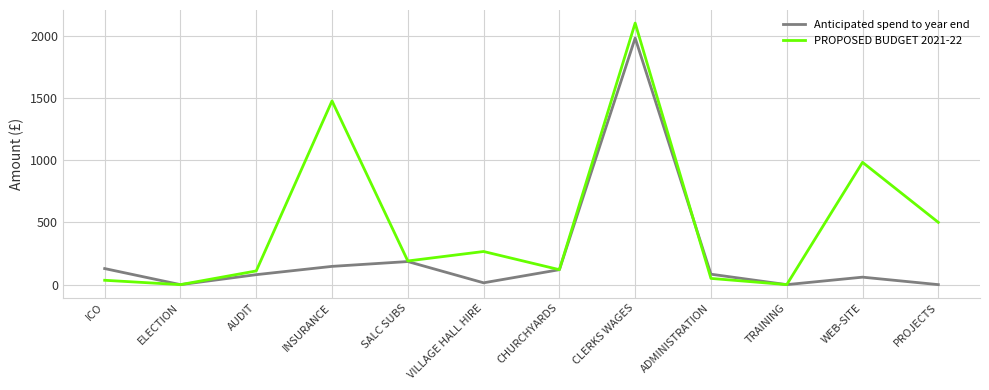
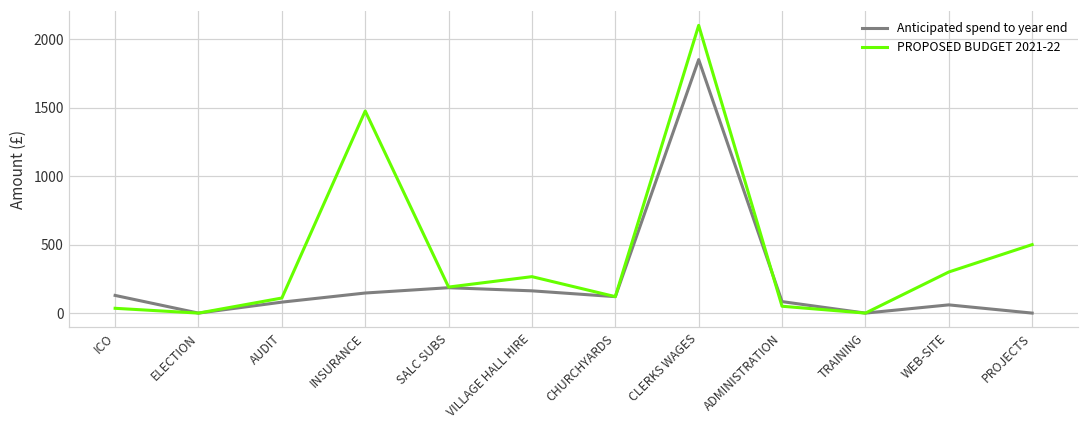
  {
    "Anticipated spend to year end": {
      "ICO": 130,
      "AUDIT": 80,
      "INSURANCE": 150,
-     "VILLAGE HALL HIRE": 10,
-     "CLERKS WAGES": 1980,
+     "VILLAGE HALL HIRE": 160,
+     "CLERKS WAGES": 1850,
      "ADMINISTRATION": 80,
      "WEB-SITE": 60,
      "PROJECTS": 0
    },
    "PROPOSED BUDGET 2021-22": {
      "ICO": 40,
      "AUDIT": 110,
      "INSURANCE": 1480,
      "VILLAGE HALL HIRE": 270,
      "CLERKS WAGES": 2100,
      "ADMINISTRATION": 50,
-     "WEB-SITE": 980,
+     "WEB-SITE": 300,
      "PROJECTS": 500
    }
  }
